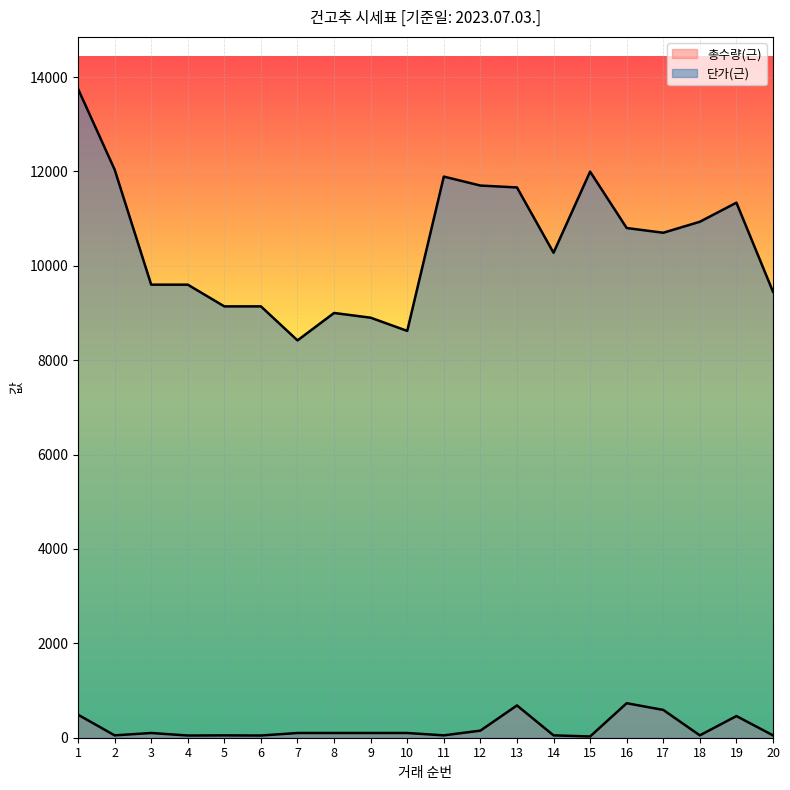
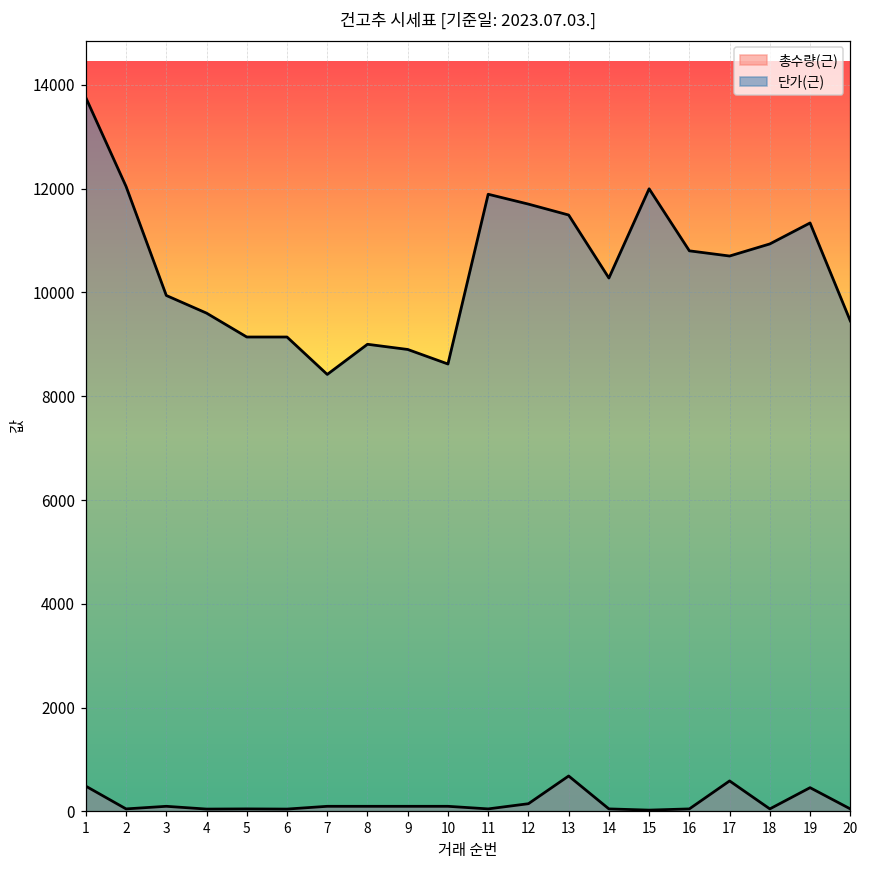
  {
    "총수량(근)": {
      "1": 500,
      "2": 100,
      "3": 100,
      "4": 0,
      "5": 100,
      "6": 0,
      "7": 100,
      "8": 100,
      "9": 100,
      "10": 100,
      "11": 100,
      "12": 200,
      "13": 700,
      "14": 100,
      "15": 0,
-     "16": 700,
+     "16": 100,
      "17": 600,
      "18": 100,
      "19": 500,
      "20": 100
    },
    "단가(근)": {
      "1": 13800,
      "2": 12000,
-     "3": 9600,
+     "3": 9900,
      "4": 9600,
      "5": 9100,
      "6": 9100,
      "7": 8400,
      "8": 9000,
      "9": 8900,
      "10": 8600,
      "11": 11900,
      "12": 11700,
-     "13": 11700,
+     "13": 11500,
      "14": 10300,
      "15": 12000,
      "16": 10800,
      "17": 10700,
      "18": 10900,
      "19": 11300,
      "20": 9500
    }
  }
